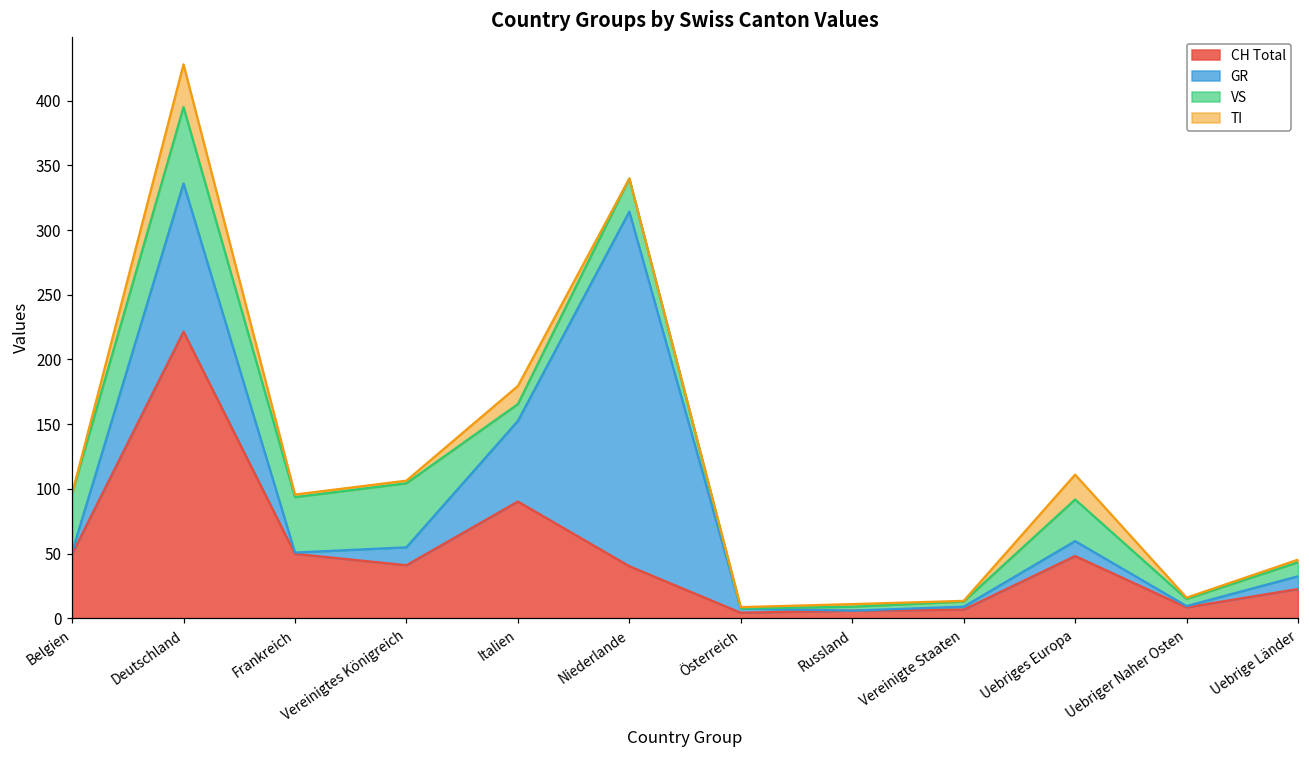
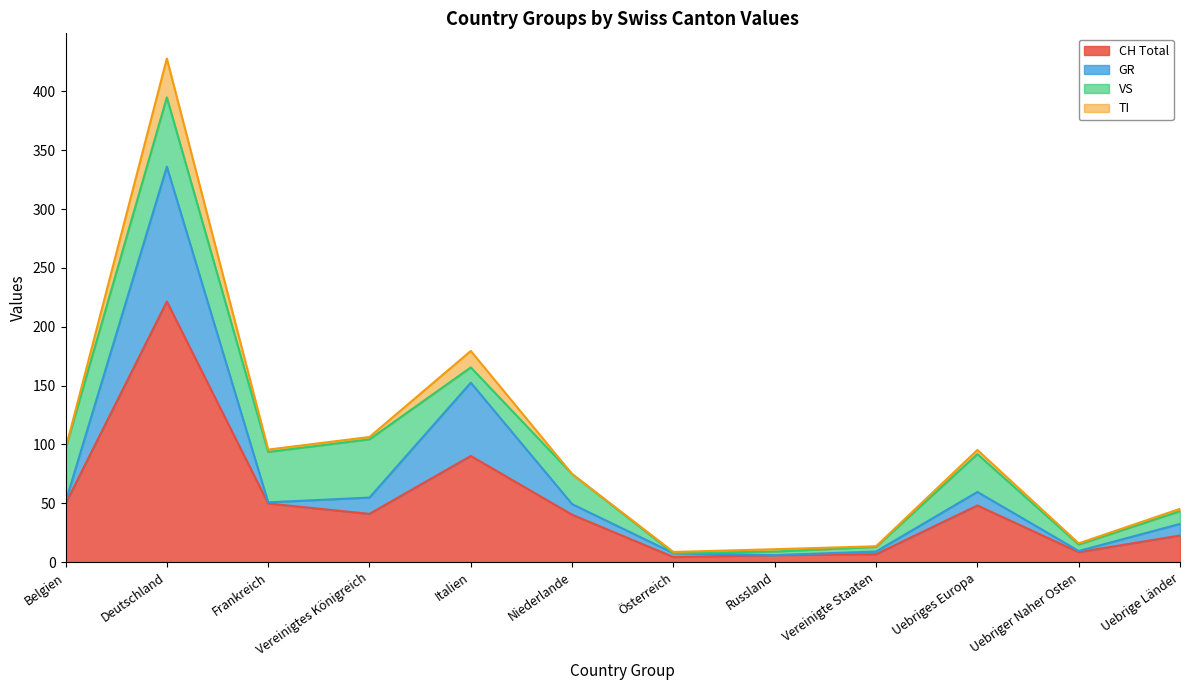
  {
    "CH Total": {
      "Deutschland": 222,
      "Vereinigtes Königreich": 41,
      "Italien": 90,
      "Niederlande": 40,
      "Österreich": 4,
      "Vereinigte Staaten": 7,
      "Uebriges Europa": 48,
      "Uebrige Länder": 23
    },
    "GR": {
      "Deutschland": 115,
      "Vereinigtes Königreich": 14,
      "Italien": 62,
-     "Niederlande": 274,
+     "Niederlande": 9,
      "Vereinigte Staaten": 2,
      "Uebriges Europa": 12,
      "Uebrige Länder": 10
    },
    "VS": {
      "Deutschland": 59,
      "Italien": 13,
      "Uebriges Europa": 32
    },
    "TI": {
      "Deutschland": 33,
      "Italien": 14,
-     "Uebriges Europa": 19
+     "Uebriges Europa": 4
    }
  }
